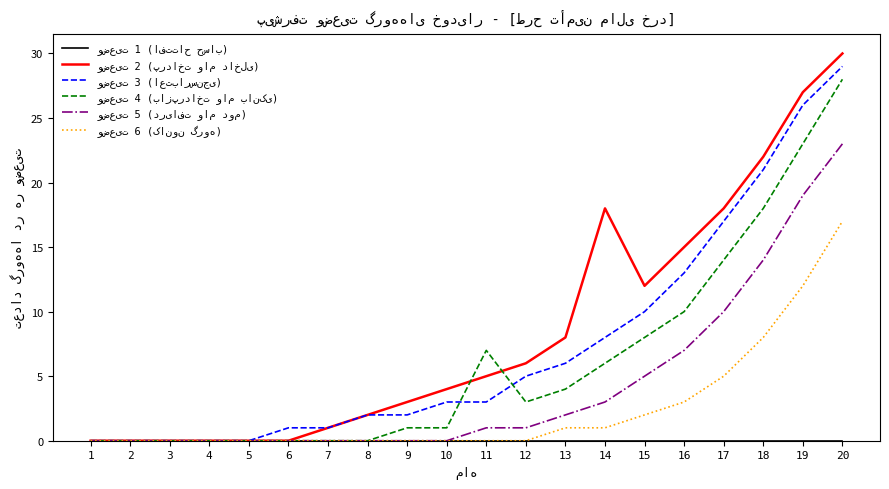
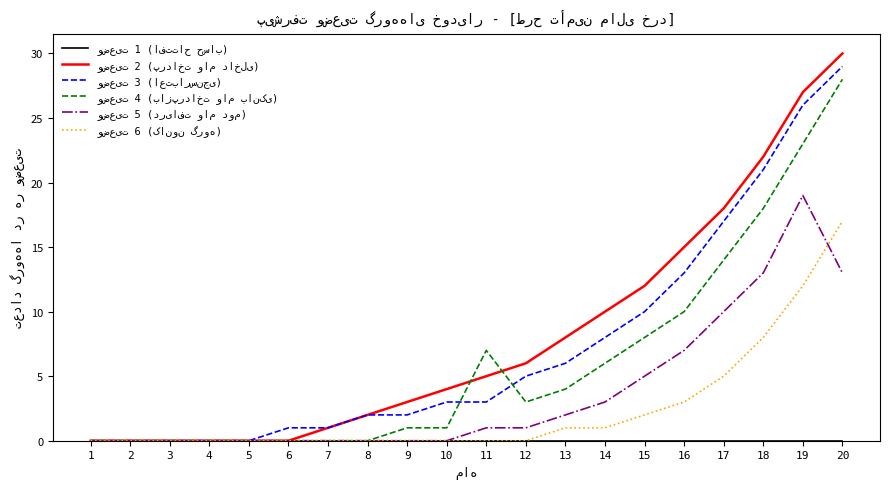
  {
    "وضعیت 1 (افتتاح حساب)": {
      "13": 0,
      "14": 0,
      "15": 0,
      "16": 0,
      "17": 0,
      "18": 0,
      "19": 0,
      "20": 0
    },
    "وضعیت 2 (پرداخت وام داخلی)": {
      "9": 3,
      "10": 4,
      "11": 5,
      "12": 6,
      "13": 8,
-     "14": 18,
+     "14": 10,
      "15": 12,
      "16": 15,
      "17": 18,
      "18": 22,
      "19": 27,
      "20": 30
    },
    "وضعیت 3 (اعتبارسنجی)": {
      "6": 1,
      "9": 2,
      "10": 3,
      "11": 3,
      "12": 5,
      "13": 6,
      "14": 8,
      "15": 10,
      "16": 13,
      "17": 17,
      "18": 21,
      "19": 26,
      "20": 29
    },
    "وضعیت 4 (بازپرداخت وام بانکی)": {
      "9": 1,
      "10": 1,
      "11": 7,
      "12": 3,
      "13": 4,
      "14": 6,
      "15": 8,
      "16": 10,
      "17": 14,
      "18": 18,
      "19": 23,
      "20": 28
    },
    "وضعیت 5 (دریافت وام دوم)": {
      "11": 1,
      "12": 1,
      "13": 2,
      "14": 3,
      "15": 5,
      "16": 7,
      "17": 10,
-     "18": 14,
+     "18": 13,
      "19": 19,
-     "20": 23
+     "20": 13
    },
    "وضعیت 6 (کانون گروه)": {
      "13": 1,
      "14": 1,
      "15": 2,
      "16": 3,
      "17": 5,
      "18": 8,
      "19": 12,
      "20": 17
    }
  }
